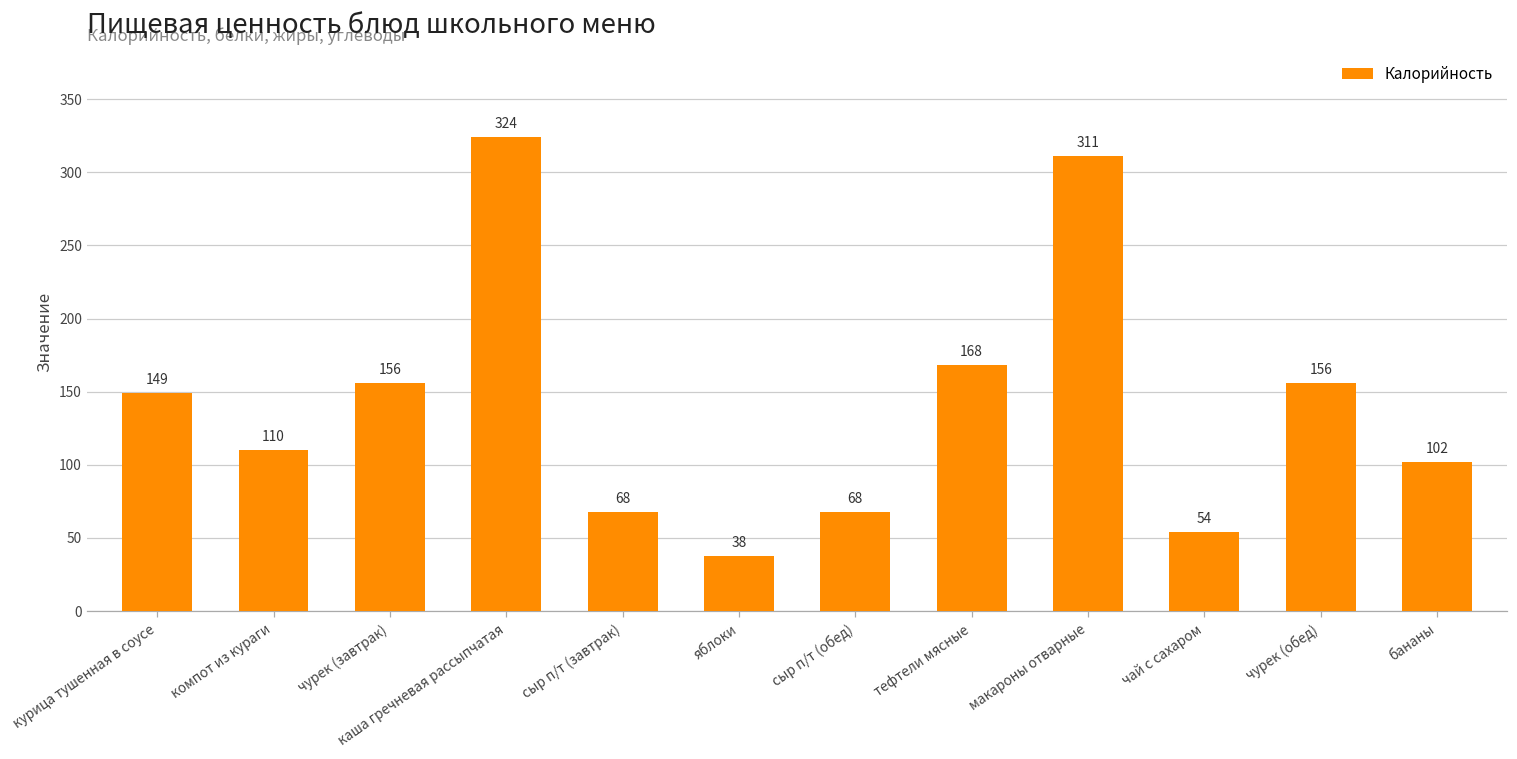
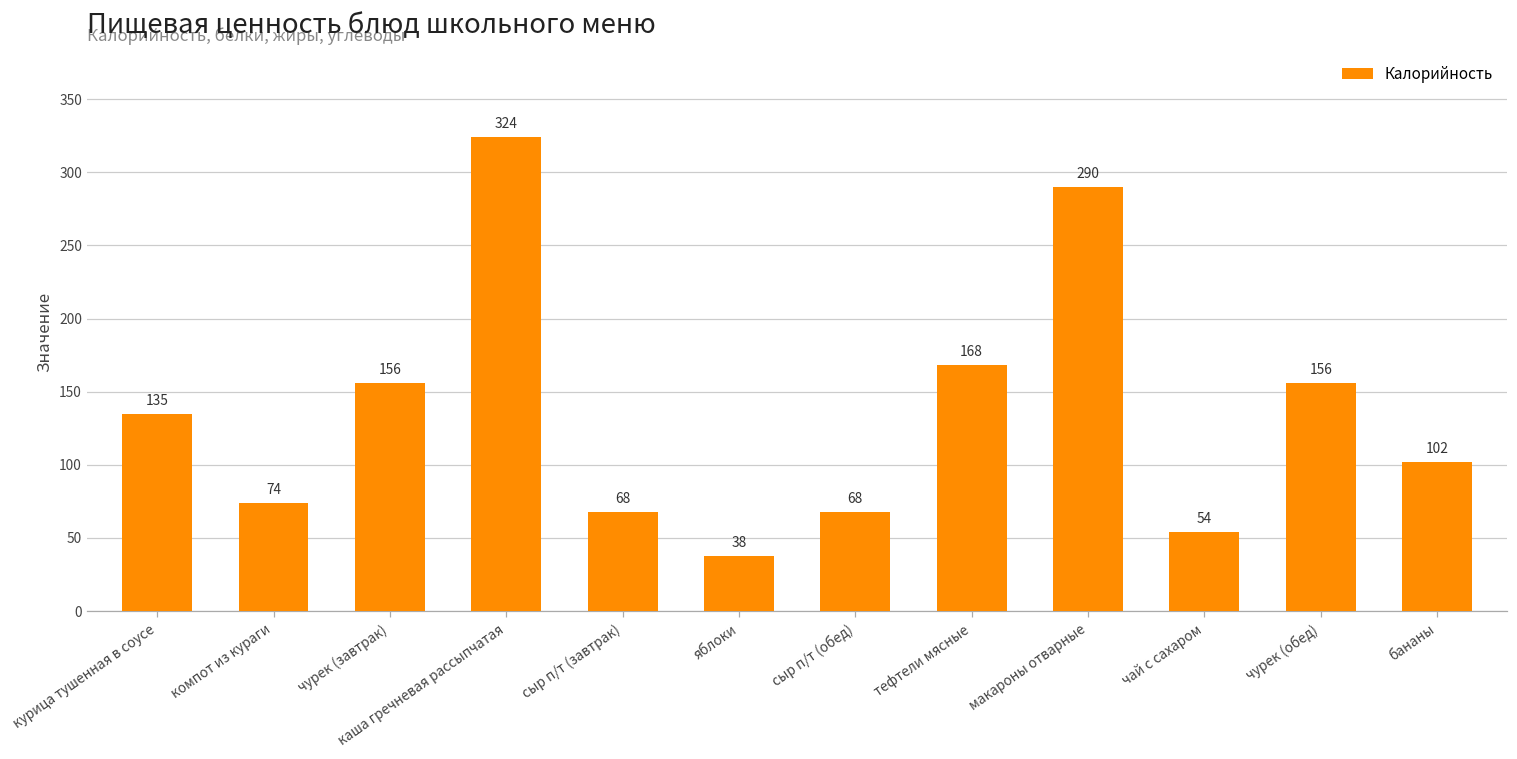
  {
-   "курица тушенная в соусе": 149,
-   "компот из кураги": 110,
+   "курица тушенная в соусе": 135,
+   "компот из кураги": 74,
    "чурек (завтрак)": 156,
    "каша гречневая рассыпчатая": 324,
    "сыр п/т (завтрак)": 68,
    "яблоки": 38,
    "сыр п/т (обед)": 68,
    "тефтели мясные": 168,
-   "макароны отварные": 311,
+   "макароны отварные": 290,
    "чай с сахаром": 54,
    "чурек (обед)": 156,
    "бананы": 102
  }
